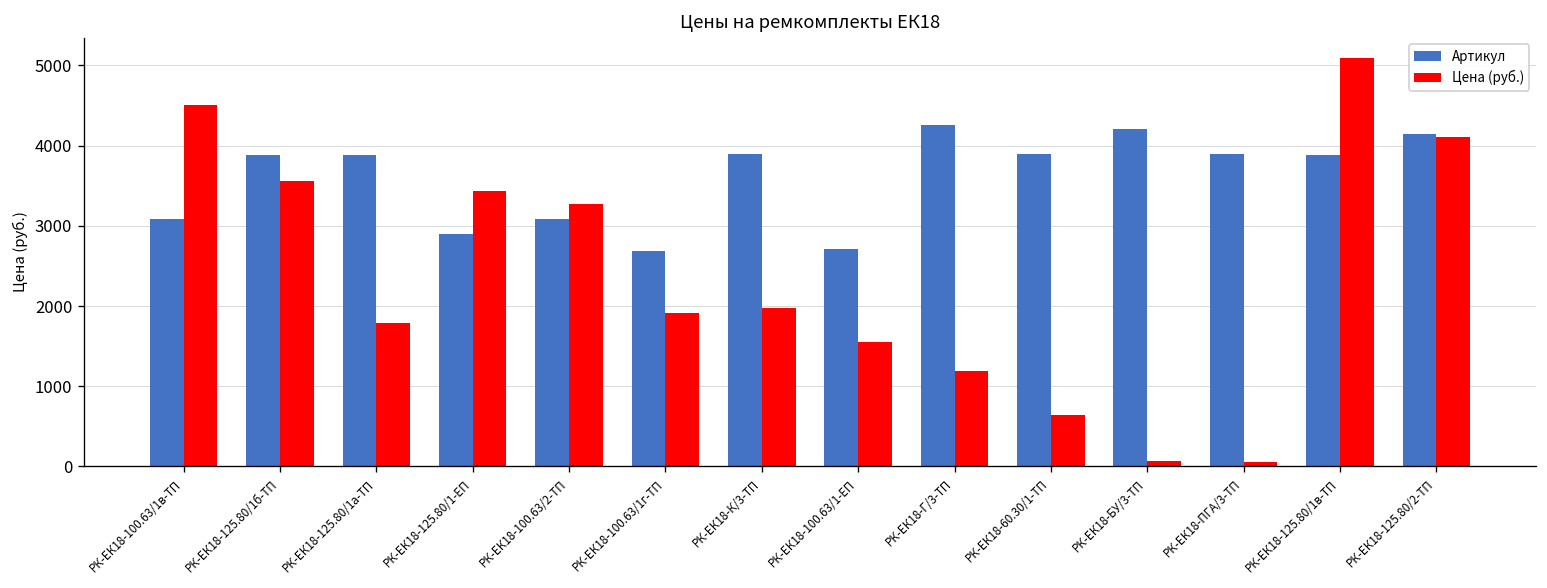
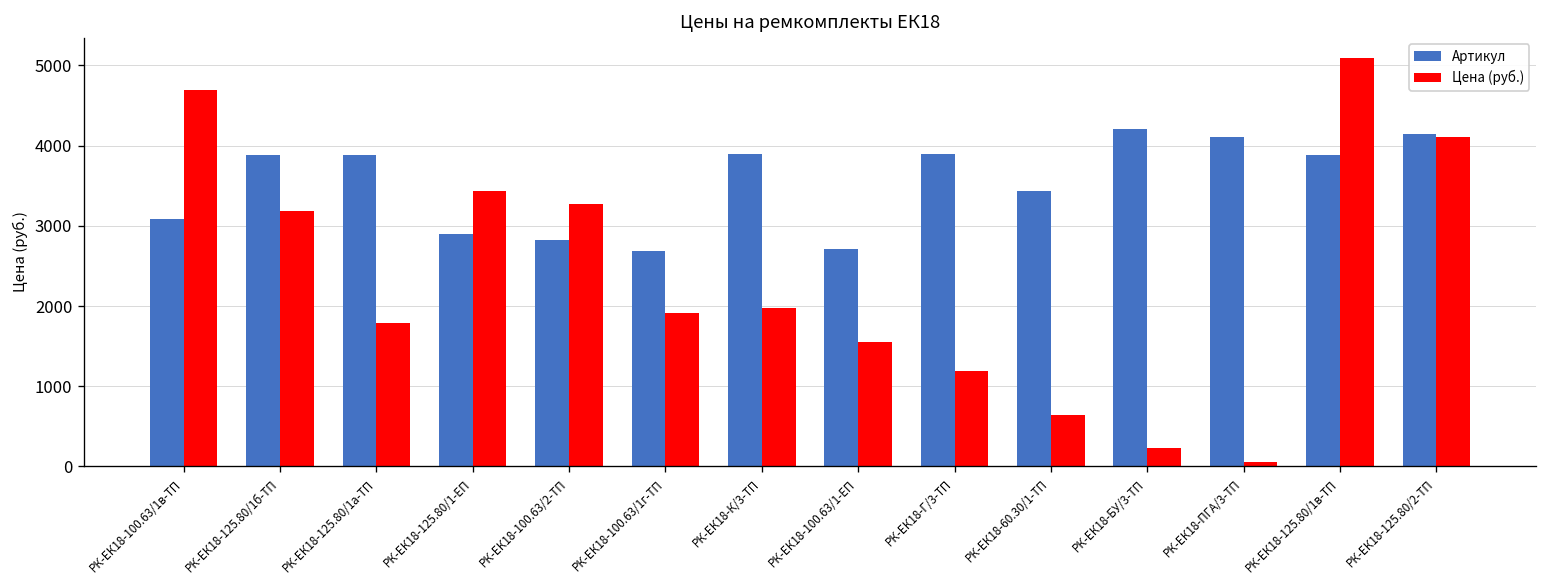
  {
    "Артикул": {
      "РК-ЕК18-100.63/1в-ТП": 3100,
      "РК-ЕК18-125.80/1б-ТП": 3900,
      "РК-ЕК18-125.80/1а-ТП": 3900,
      "РК-ЕК18-125.80/1-ЕП": 2900,
-     "РК-ЕК18-100.63/2-ТП": 3100,
+     "РК-ЕК18-100.63/2-ТП": 2800,
      "РК-ЕК18-100.63/1г-ТП": 2700,
      "РК-ЕК18-К/3-ТП": 3900,
      "РК-ЕК18-100.63/1-ЕП": 2700,
-     "РК-ЕК18-Г/3-ТП": 4300,
-     "РК-ЕК18-60.30/1-ТП": 3900,
+     "РК-ЕК18-Г/3-ТП": 3900,
+     "РК-ЕК18-60.30/1-ТП": 3400,
      "РК-ЕК18-БУ/3-ТП": 4200,
-     "РК-ЕК18-ПГА/3-ТП": 3900,
+     "РК-ЕК18-ПГА/3-ТП": 4100,
      "РК-ЕК18-125.80/1в-ТП": 3900,
      "РК-ЕК18-125.80/2-ТП": 4100
    },
    "Цена (руб.)": {
-     "РК-ЕК18-100.63/1в-ТП": 4500,
-     "РК-ЕК18-125.80/1б-ТП": 3600,
+     "РК-ЕК18-100.63/1в-ТП": 4700,
+     "РК-ЕК18-125.80/1б-ТП": 3200,
      "РК-ЕК18-125.80/1а-ТП": 1800,
      "РК-ЕК18-125.80/1-ЕП": 3400,
      "РК-ЕК18-100.63/2-ТП": 3300,
      "РК-ЕК18-100.63/1г-ТП": 1900,
      "РК-ЕК18-К/3-ТП": 2000,
      "РК-ЕК18-100.63/1-ЕП": 1500,
      "РК-ЕК18-Г/3-ТП": 1200,
      "РК-ЕК18-60.30/1-ТП": 600,
-     "РК-ЕК18-БУ/3-ТП": 100,
+     "РК-ЕК18-БУ/3-ТП": 200,
      "РК-ЕК18-ПГА/3-ТП": 100,
      "РК-ЕК18-125.80/1в-ТП": 5100,
      "РК-ЕК18-125.80/2-ТП": 4100
    }
  }
